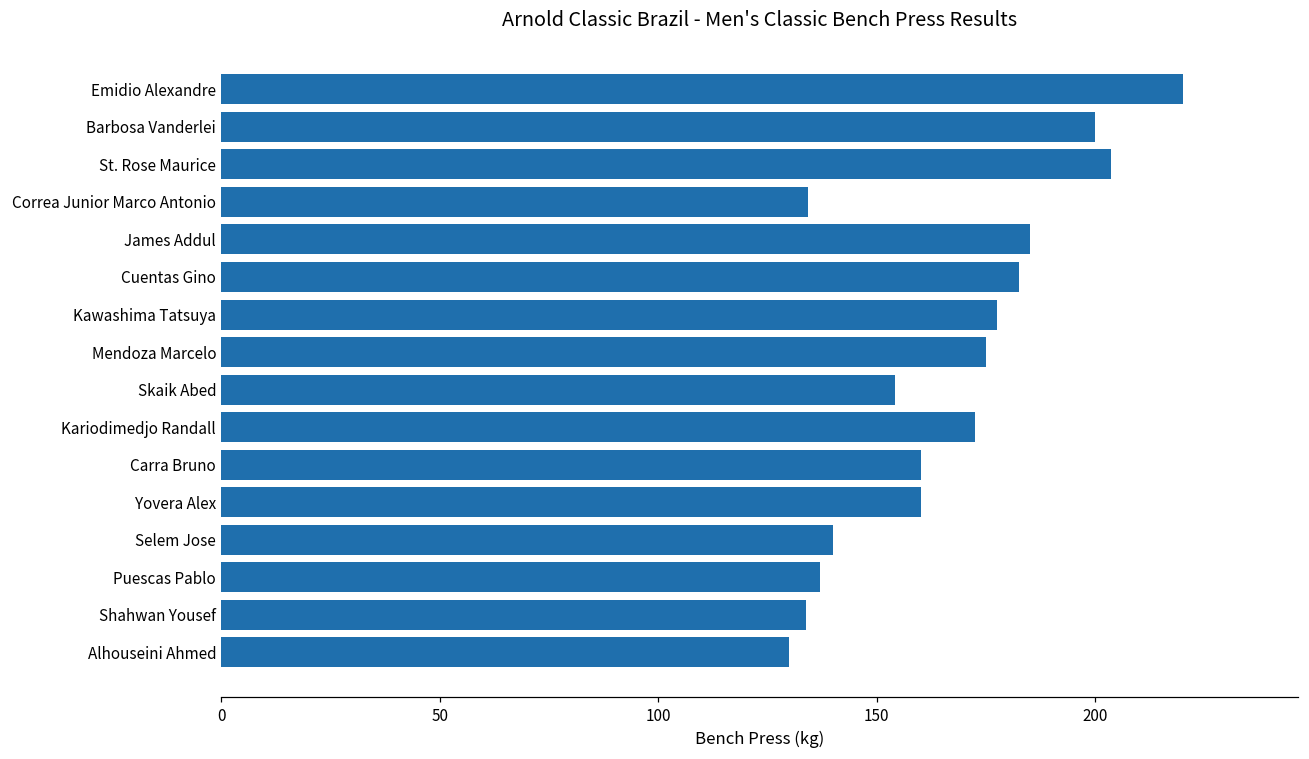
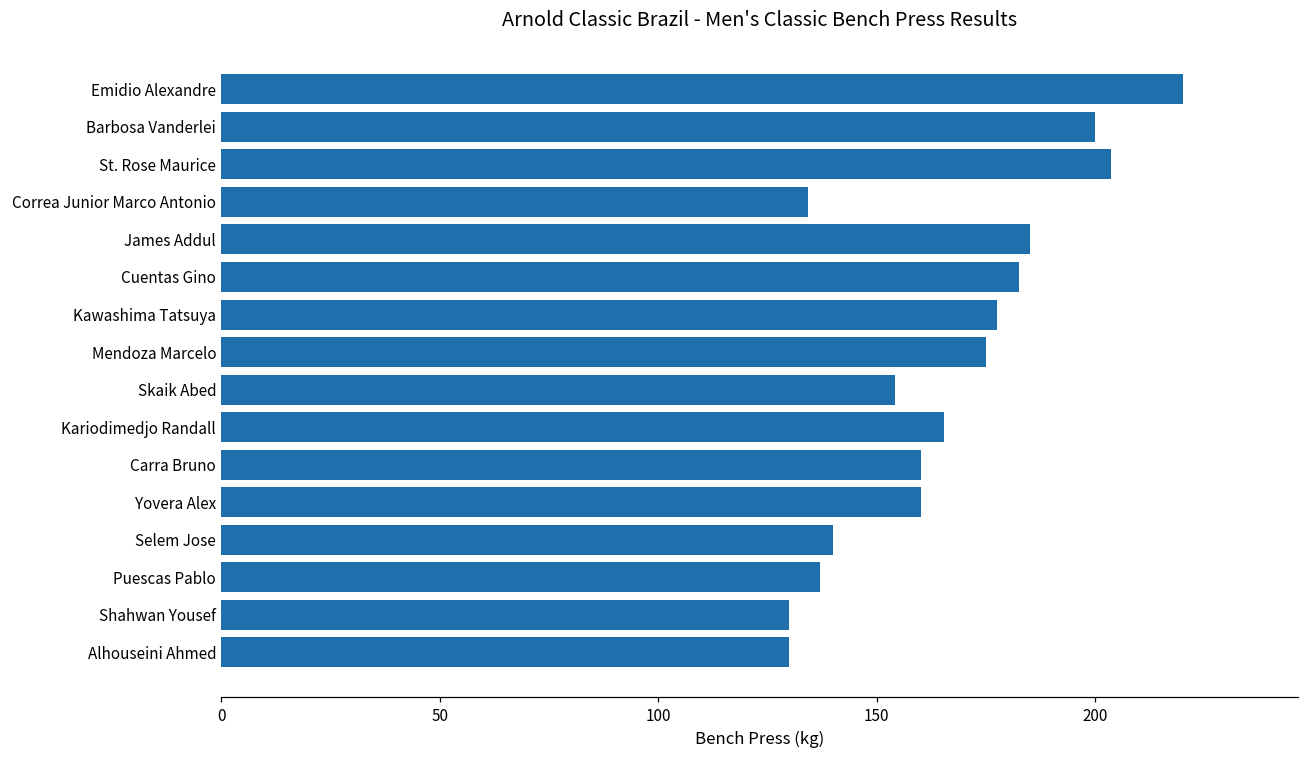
  {
    "Emidio Alexandre": 220,
    "Barbosa Vanderlei": 200,
    "St. Rose Maurice": 204,
    "Correa Junior Marco Antonio": 134,
    "James Addul": 185,
    "Cuentas Gino": 183,
    "Kawashima Tatsuya": 178,
    "Mendoza Marcelo": 175,
    "Skaik Abed": 154,
-   "Kariodimedjo Randall": 173,
+   "Kariodimedjo Randall": 165,
    "Carra Bruno": 160,
    "Yovera Alex": 160,
    "Selem Jose": 140,
    "Puescas Pablo": 137,
-   "Shahwan Yousef": 134,
+   "Shahwan Yousef": 130,
    "Alhouseini Ahmed": 130
  }
